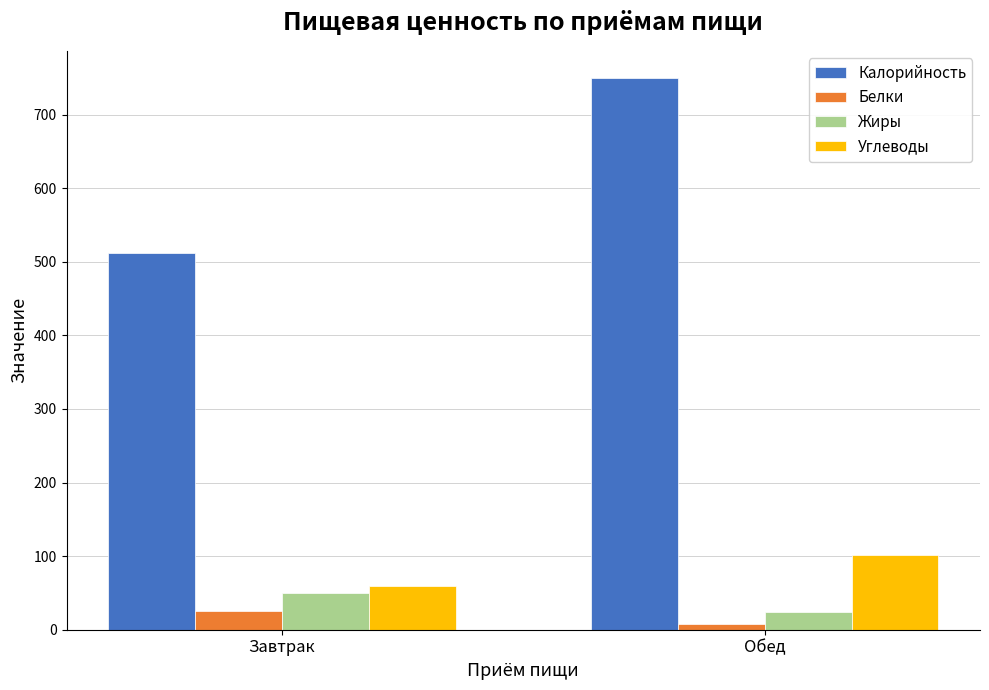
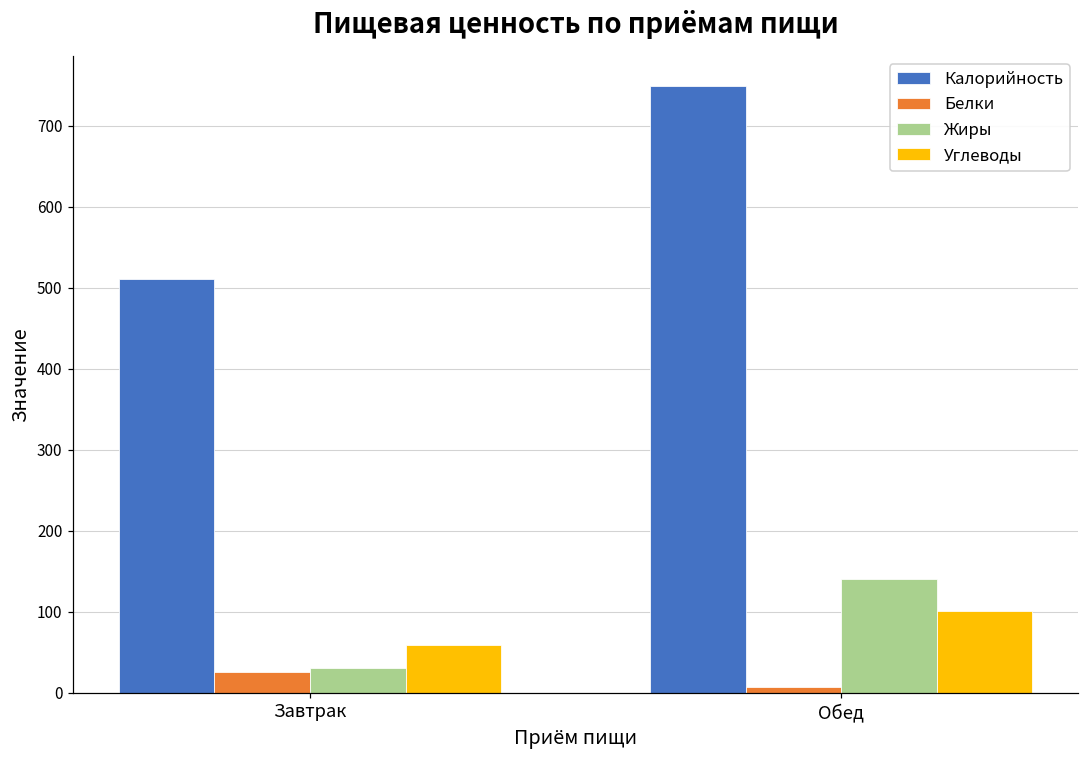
  {
    "Калорийность": {
      "Завтрак": 510,
      "Обед": 750
    },
    "Белки": {
      "Завтрак": 30,
      "Обед": 10
    },
    "Жиры": {
-     "Завтрак": 50,
-     "Обед": 20
+     "Завтрак": 30,
+     "Обед": 140
    },
    "Углеводы": {
      "Завтрак": 60,
      "Обед": 100
    }
  }
